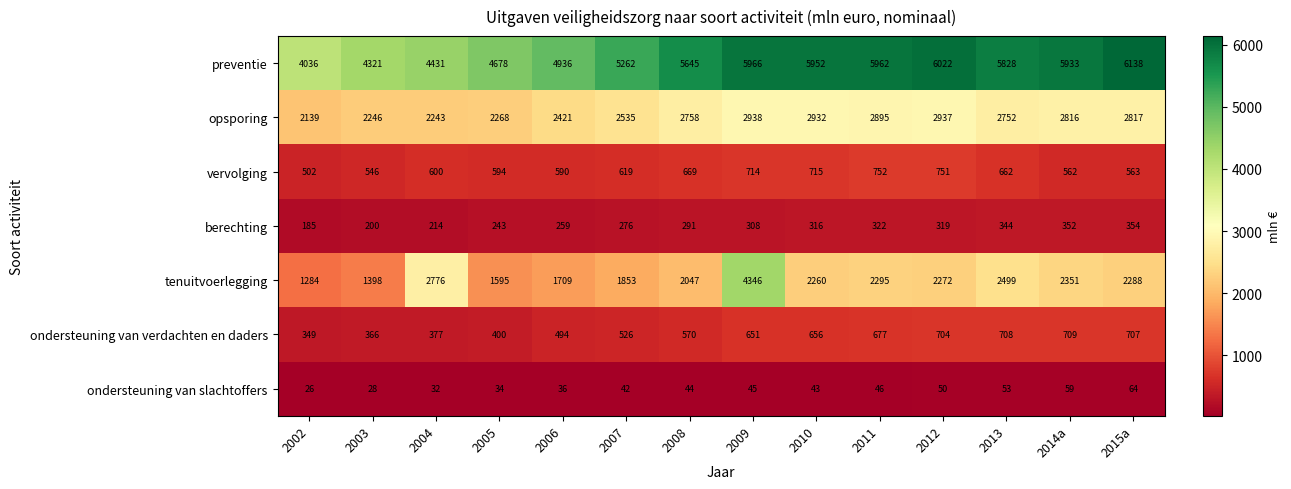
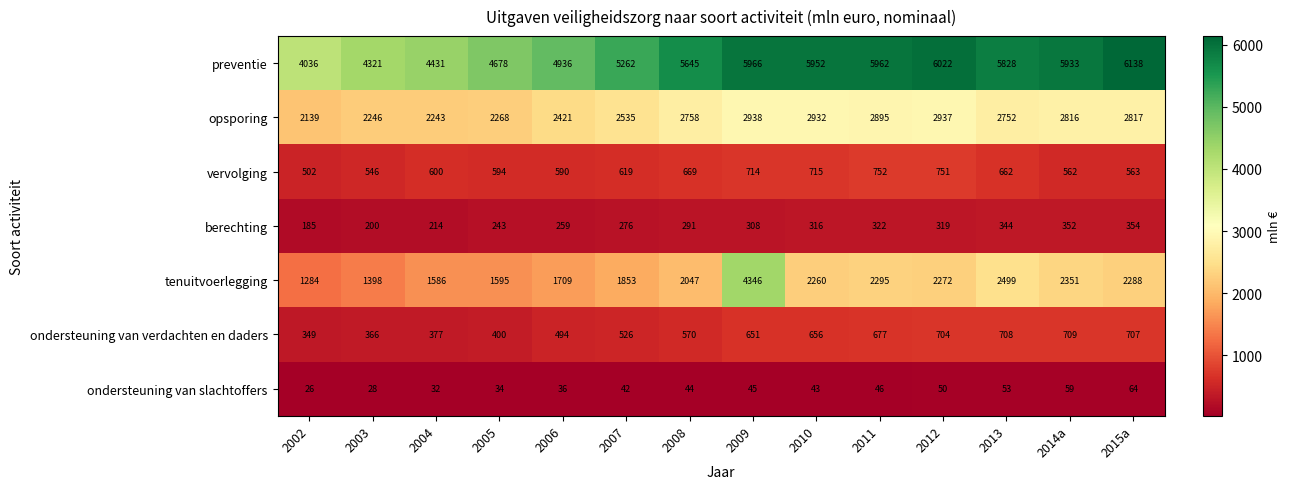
  {
    "preventie": {
      "2002": 4036,
      "2003": 4321,
      "2004": 4431,
      "2005": 4678,
      "2006": 4936,
      "2007": 5262,
      "2008": 5645,
      "2009": 5966,
      "2010": 5952,
      "2011": 5962,
      "2012": 6022,
      "2013": 5828,
      "2014a": 5933,
      "2015a": 6138
    },
    "opsporing": {
      "2002": 2139,
      "2003": 2246,
      "2004": 2243,
      "2005": 2268,
      "2006": 2421,
      "2007": 2535,
      "2008": 2758,
      "2009": 2938,
      "2010": 2932,
      "2011": 2895,
      "2012": 2937,
      "2013": 2752,
      "2014a": 2816,
      "2015a": 2817
    },
    "vervolging": {
      "2002": 502,
      "2003": 546,
      "2004": 600,
      "2005": 594,
      "2006": 590,
      "2007": 619,
      "2008": 669,
      "2009": 714,
      "2010": 715,
      "2011": 752,
      "2012": 751,
      "2013": 662,
      "2014a": 562,
      "2015a": 563
    },
    "berechting": {
      "2002": 185,
      "2003": 200,
      "2004": 214,
      "2005": 243,
      "2006": 259,
      "2007": 276,
      "2008": 291,
      "2009": 308,
      "2010": 316,
      "2011": 322,
      "2012": 319,
      "2013": 344,
      "2014a": 352,
      "2015a": 354
    },
    "tenuitvoerlegging": {
      "2002": 1284,
      "2003": 1398,
-     "2004": 2776,
+     "2004": 1586,
      "2005": 1595,
      "2006": 1709,
      "2007": 1853,
      "2008": 2047,
      "2009": 4346,
      "2010": 2260,
      "2011": 2295,
      "2012": 2272,
      "2013": 2499,
      "2014a": 2351,
      "2015a": 2288
    },
    "ondersteuning van verdachten en daders": {
      "2002": 349,
      "2003": 366,
      "2004": 377,
      "2005": 400,
      "2006": 494,
      "2007": 526,
      "2008": 570,
      "2009": 651,
      "2010": 656,
      "2011": 677,
      "2012": 704,
      "2013": 708,
      "2014a": 709,
      "2015a": 707
    },
    "ondersteuning van slachtoffers": {
      "2002": 26,
      "2003": 28,
      "2004": 32,
      "2005": 34,
      "2006": 36,
      "2007": 42,
      "2008": 44,
      "2009": 45,
      "2010": 43,
      "2011": 46,
      "2012": 50,
      "2013": 53,
      "2014a": 59,
      "2015a": 64
    }
  }
